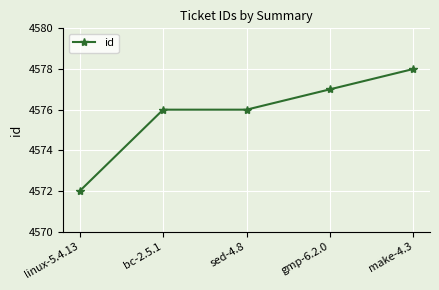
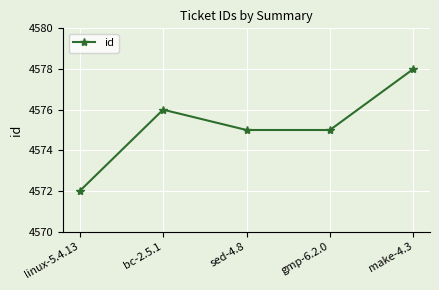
  {
    "linux-5.4.13": 4572,
    "bc-2.5.1": 4576,
-   "sed-4.8": 4576,
-   "gmp-6.2.0": 4577,
+   "sed-4.8": 4575,
+   "gmp-6.2.0": 4575,
    "make-4.3": 4578
  }
